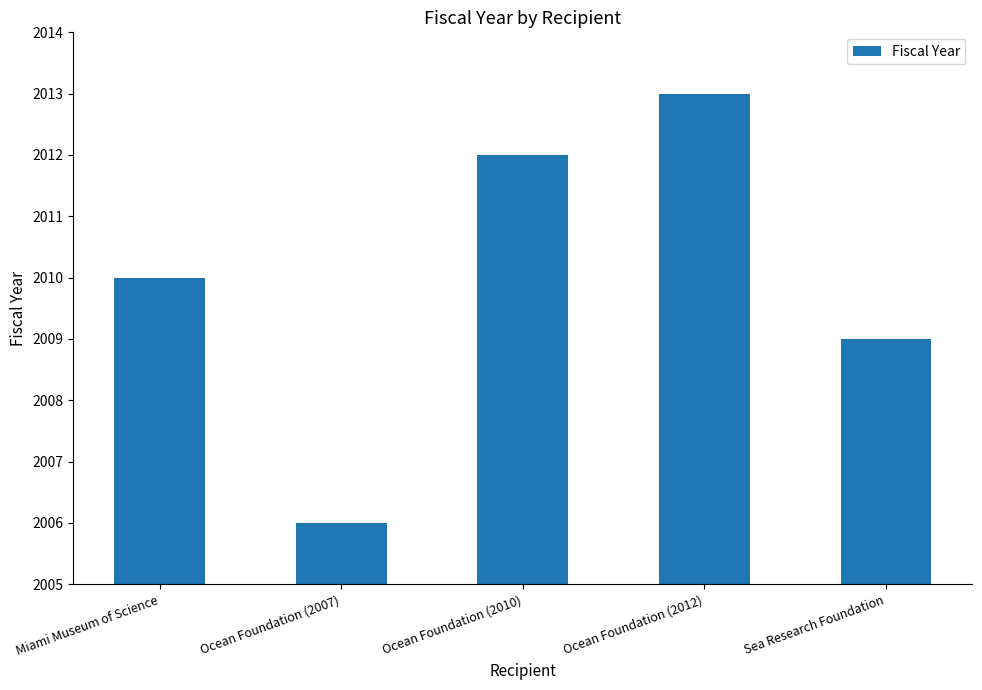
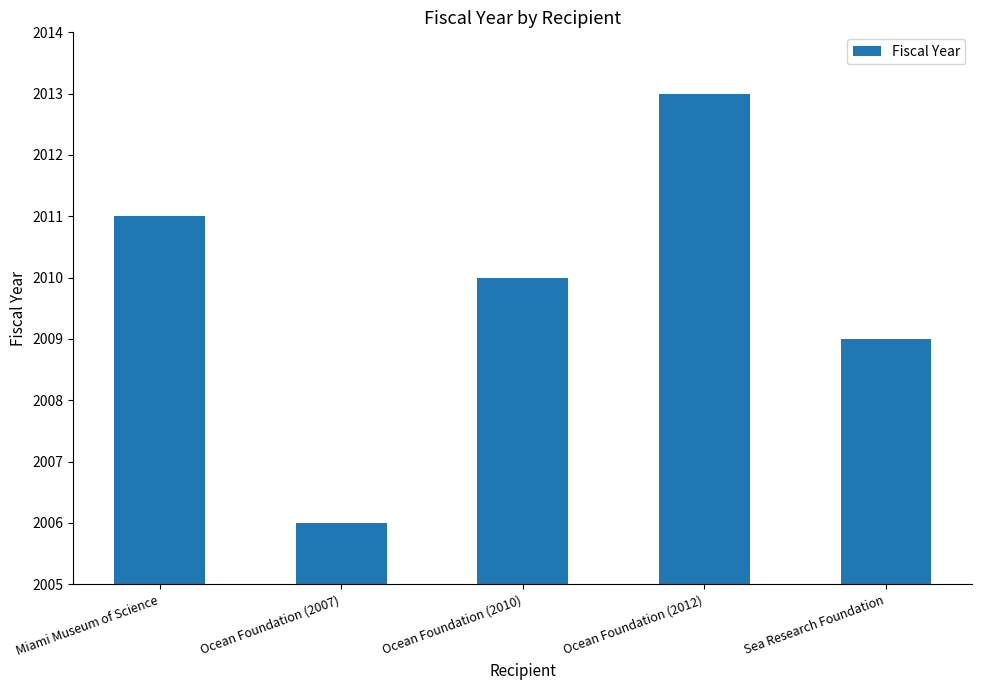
  {
-   "Miami Museum of Science": 2010,
+   "Miami Museum of Science": 2011,
    "Ocean Foundation (2007)": 2006,
-   "Ocean Foundation (2010)": 2012,
+   "Ocean Foundation (2010)": 2010,
    "Ocean Foundation (2012)": 2013,
    "Sea Research Foundation": 2009
  }
